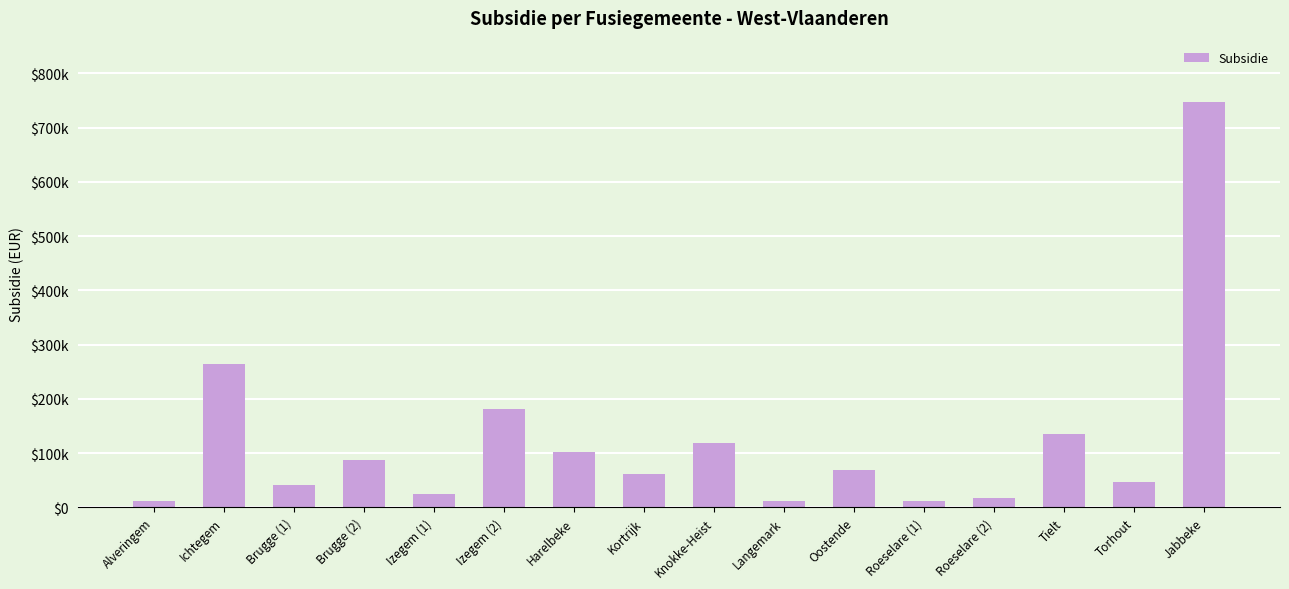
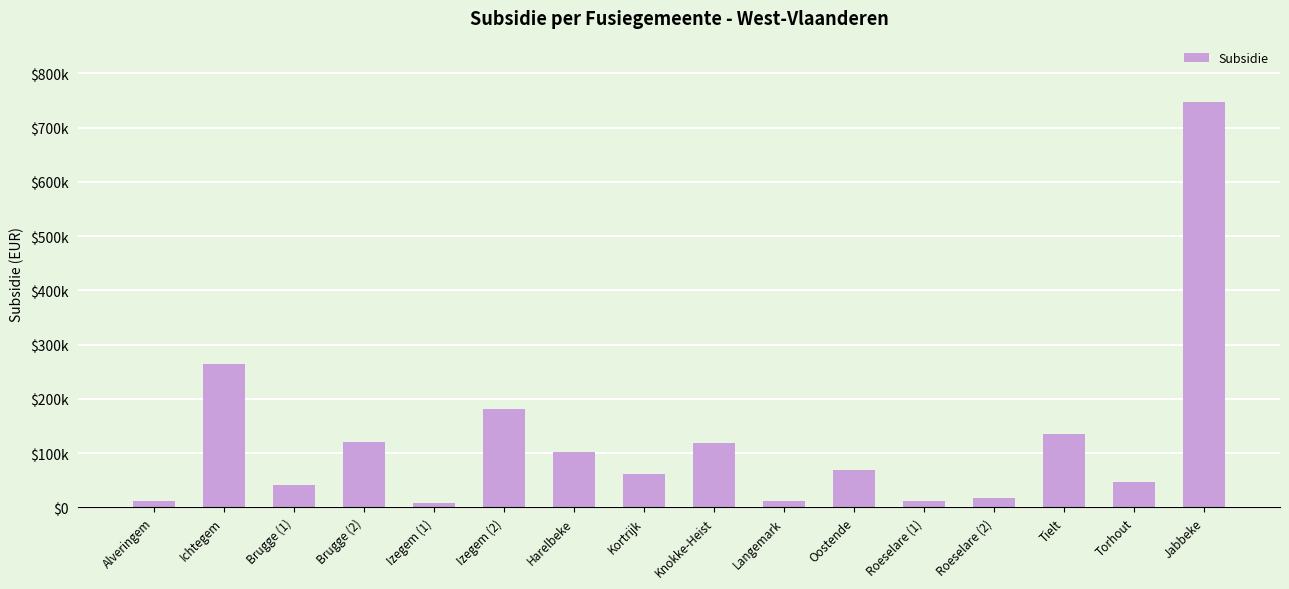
  {
    "Alveringem": "$10000",
    "Ichtegem": "$260000",
    "Brugge (1)": "$40000",
-   "Brugge (2)": "$90000",
-   "Izegem (1)": "$20000",
+   "Brugge (2)": "$120000",
+   "Izegem (1)": "$10000",
    "Izegem (2)": "$180000",
    "Harelbeke": "$100000",
    "Kortrijk": "$60000",
    "Knokke-Heist": "$120000",
    "Langemark": "$10000",
    "Oostende": "$70000",
    "Roeselare (1)": "$10000",
    "Roeselare (2)": "$20000",
    "Tielt": "$130000",
    "Torhout": "$50000",
    "Jabbeke": "$750000"
  }
